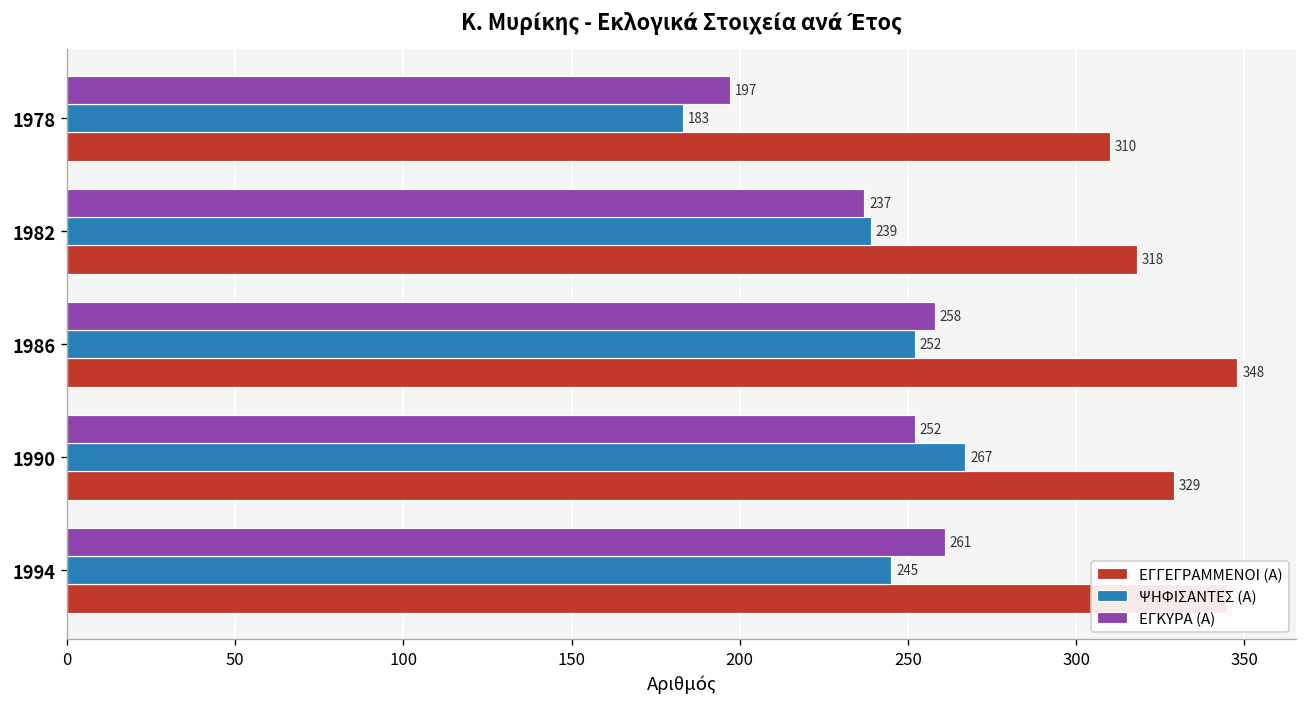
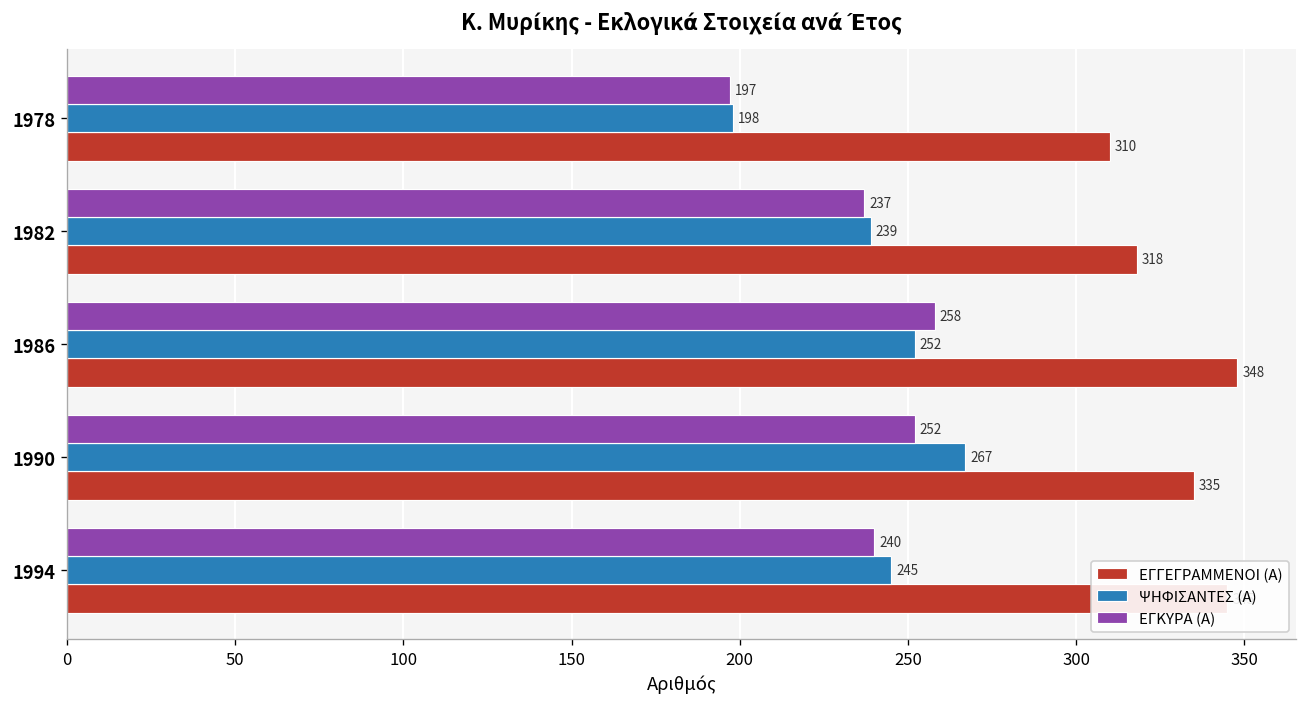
  {
    "ΕΓΓΕΓΡΑΜΜΕΝΟΙ (Α)": {
      "1978": 310,
      "1982": 318,
      "1986": 348,
-     "1990": 329
+     "1990": 335
    },
    "ΨΗΦΙΣΑΝΤΕΣ (Α)": {
-     "1978": 183,
+     "1978": 198,
      "1982": 239,
      "1986": 252,
      "1990": 267,
      "1994": 245
    },
    "ΕΓΚΥΡΑ (Α)": {
      "1978": 197,
      "1982": 237,
      "1986": 258,
      "1990": 252,
-     "1994": 261
+     "1994": 240
    }
  }
